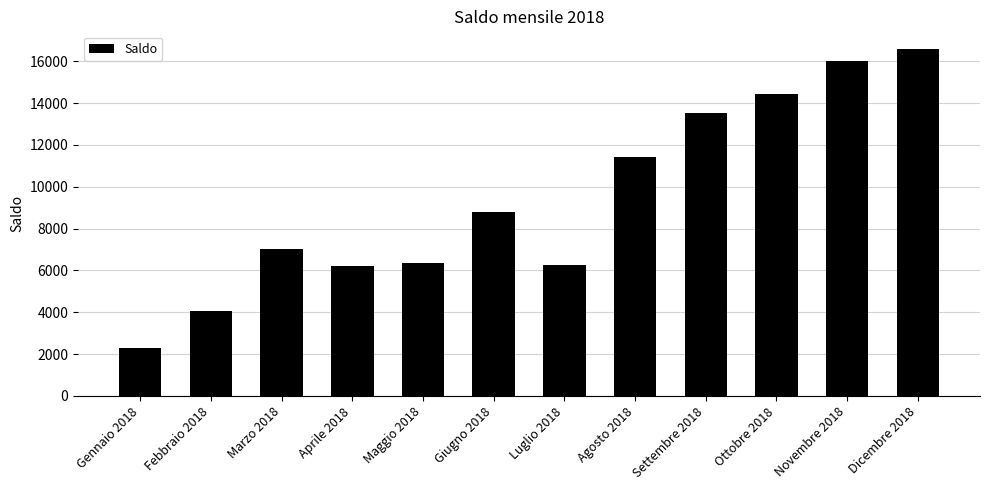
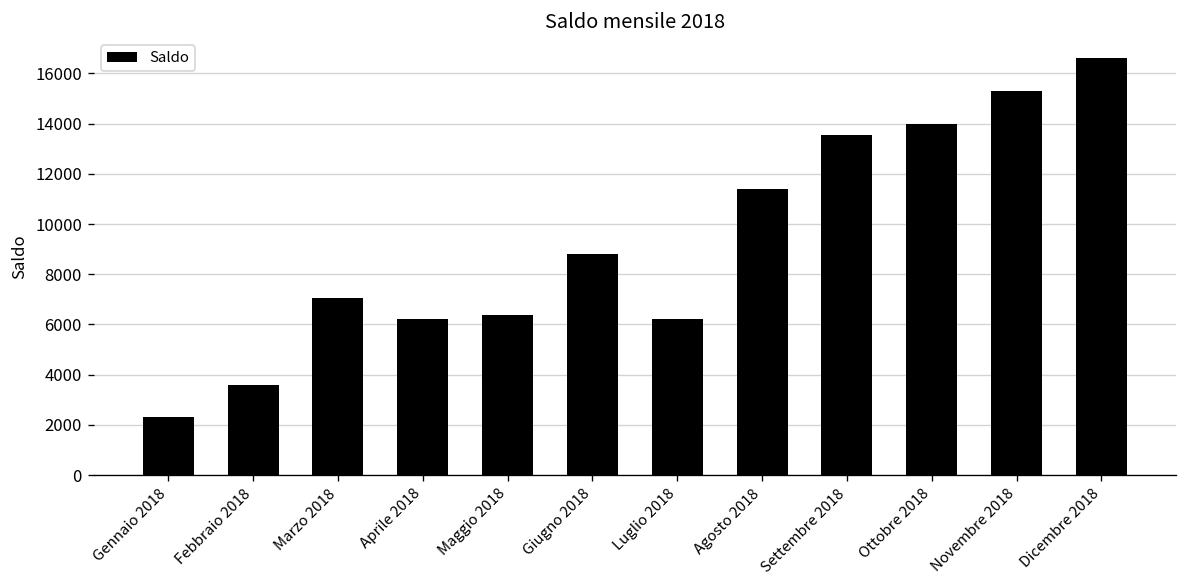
  {
    "Gennaio 2018": 2300,
-   "Febbraio 2018": 4100,
+   "Febbraio 2018": 3600,
    "Marzo 2018": 7000,
    "Aprile 2018": 6200,
    "Maggio 2018": 6400,
    "Giugno 2018": 8800,
    "Luglio 2018": 6200,
    "Agosto 2018": 11400,
    "Settembre 2018": 13500,
-   "Ottobre 2018": 14400,
-   "Novembre 2018": 16000,
+   "Ottobre 2018": 14000,
+   "Novembre 2018": 15300,
    "Dicembre 2018": 16600
  }
